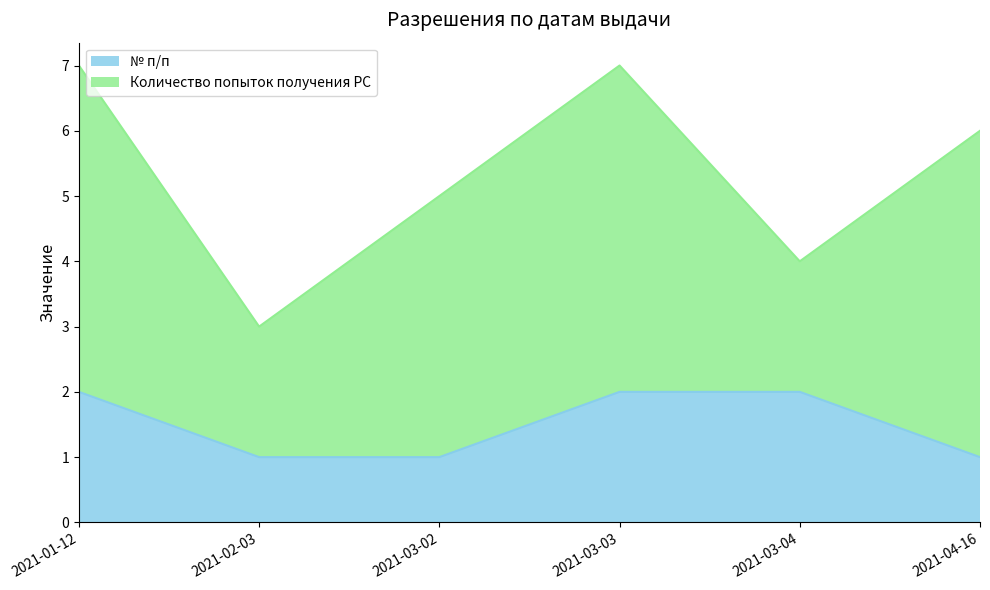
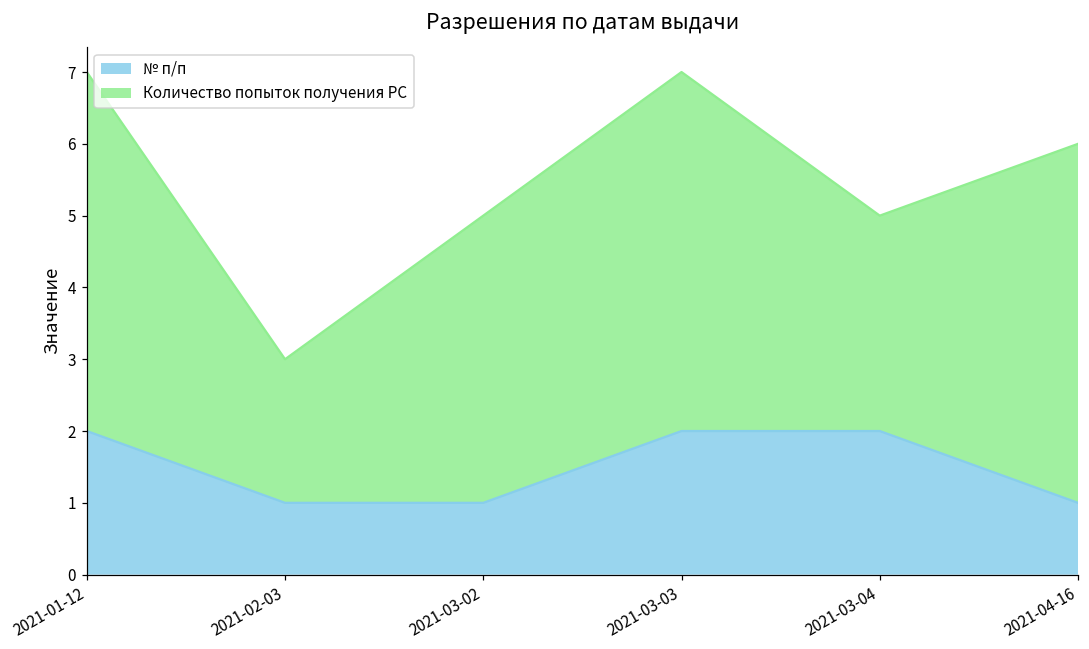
  {
    "№ п/п": {
      "2021-01-12": 2,
      "2021-02-03": 1,
      "2021-03-02": 1,
      "2021-03-03": 2,
      "2021-03-04": 2,
      "2021-04-16": 1
    },
    "Количество попыток получения РС": {
      "2021-01-12": 5,
      "2021-02-03": 2,
      "2021-03-02": 4,
      "2021-03-03": 5,
-     "2021-03-04": 2,
+     "2021-03-04": 3,
      "2021-04-16": 5
    }
  }
